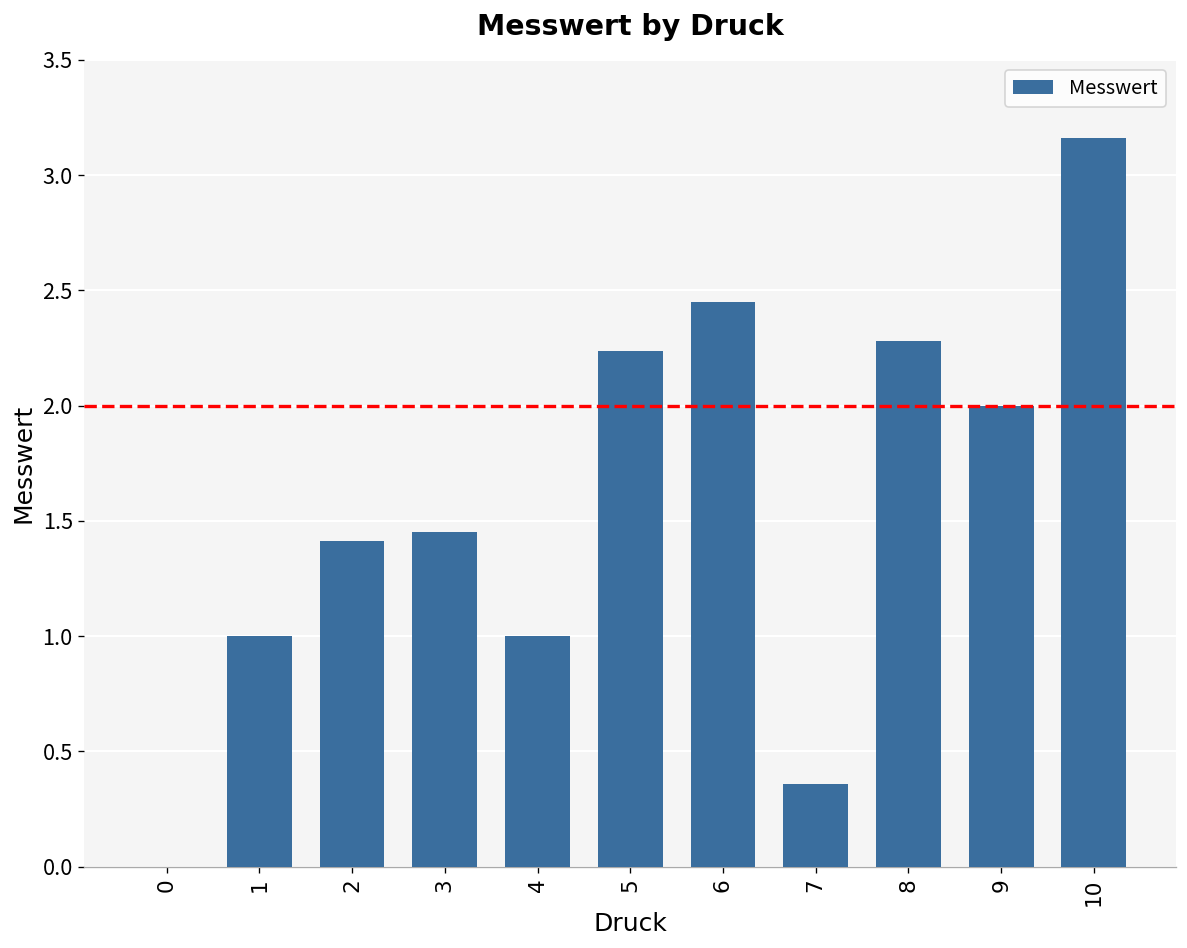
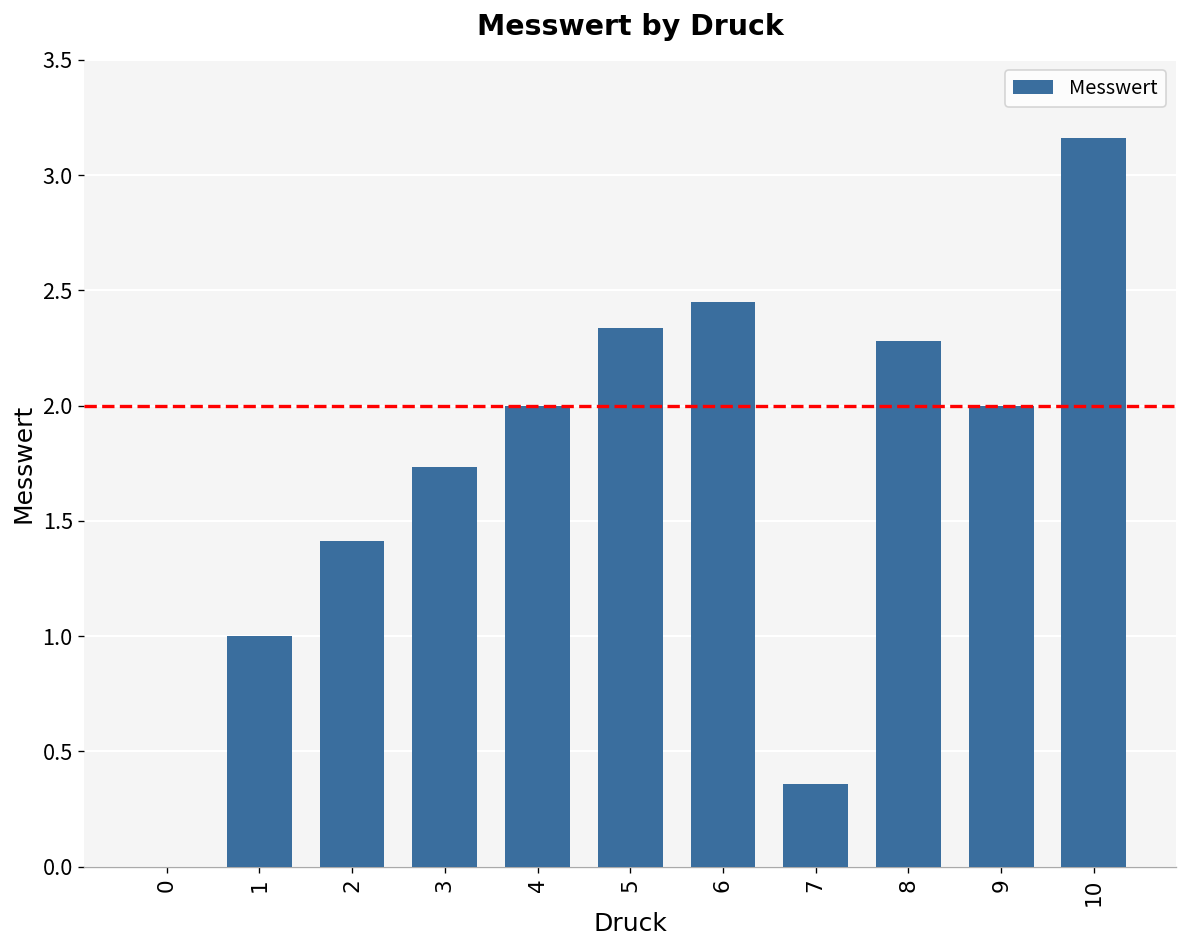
  {
    "0": 0.00,
    "1": 1.00,
    "2": 1.41,
-   "3": 1.45,
-   "4": 1,
-   "5": 2.24,
+   "3": 1.73,
+   "4": 2,
+   "5": 2.34,
    "6": 2.45,
    "7": 0.36,
    "8": 2.28,
    "9": 2.00,
    "10": 3.16
  }
